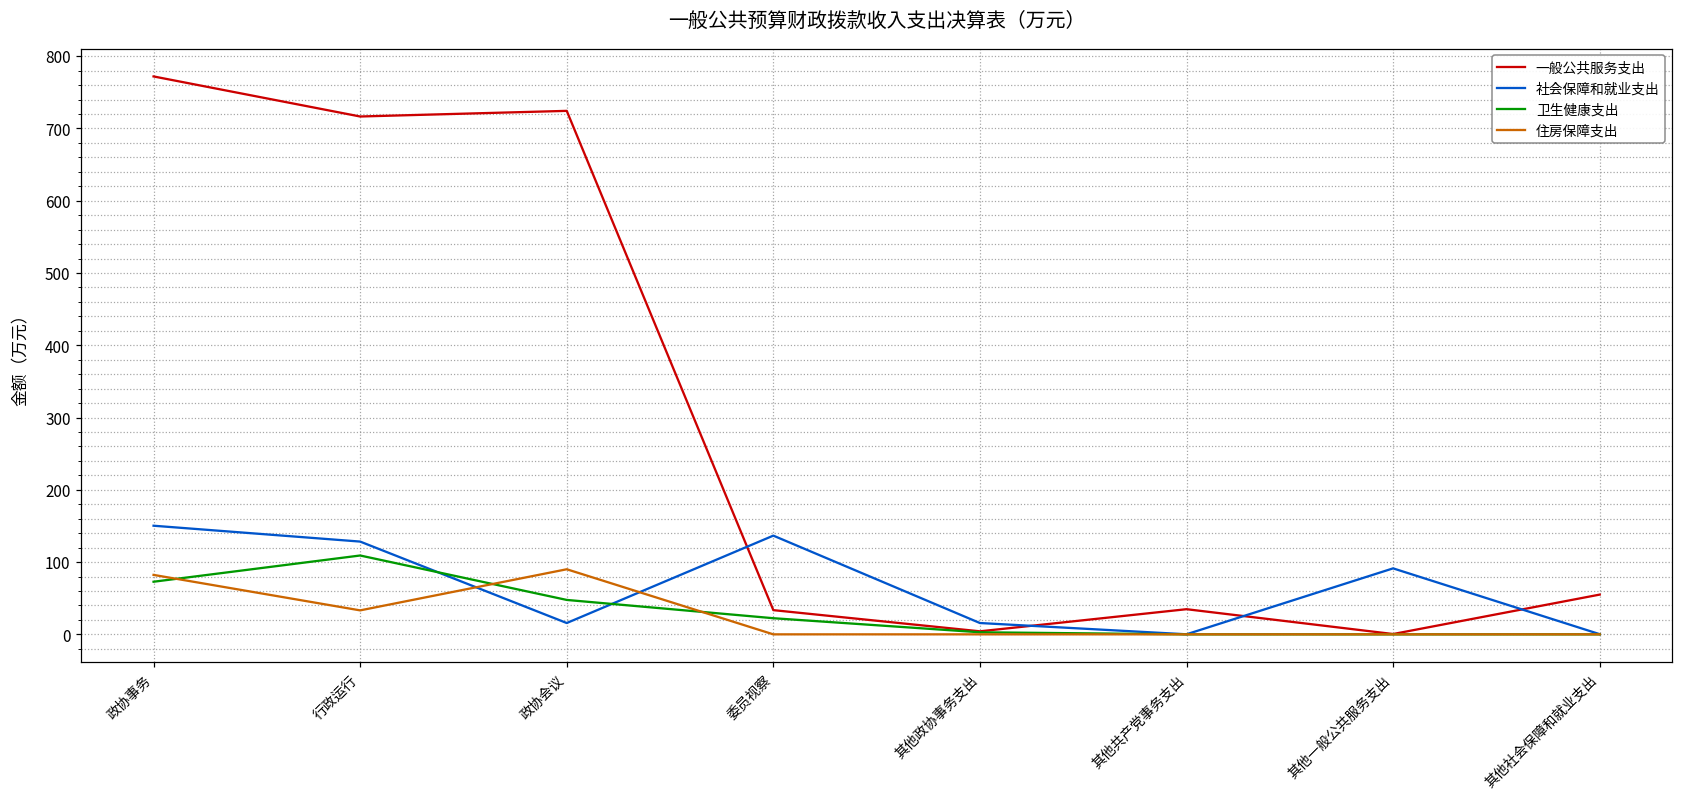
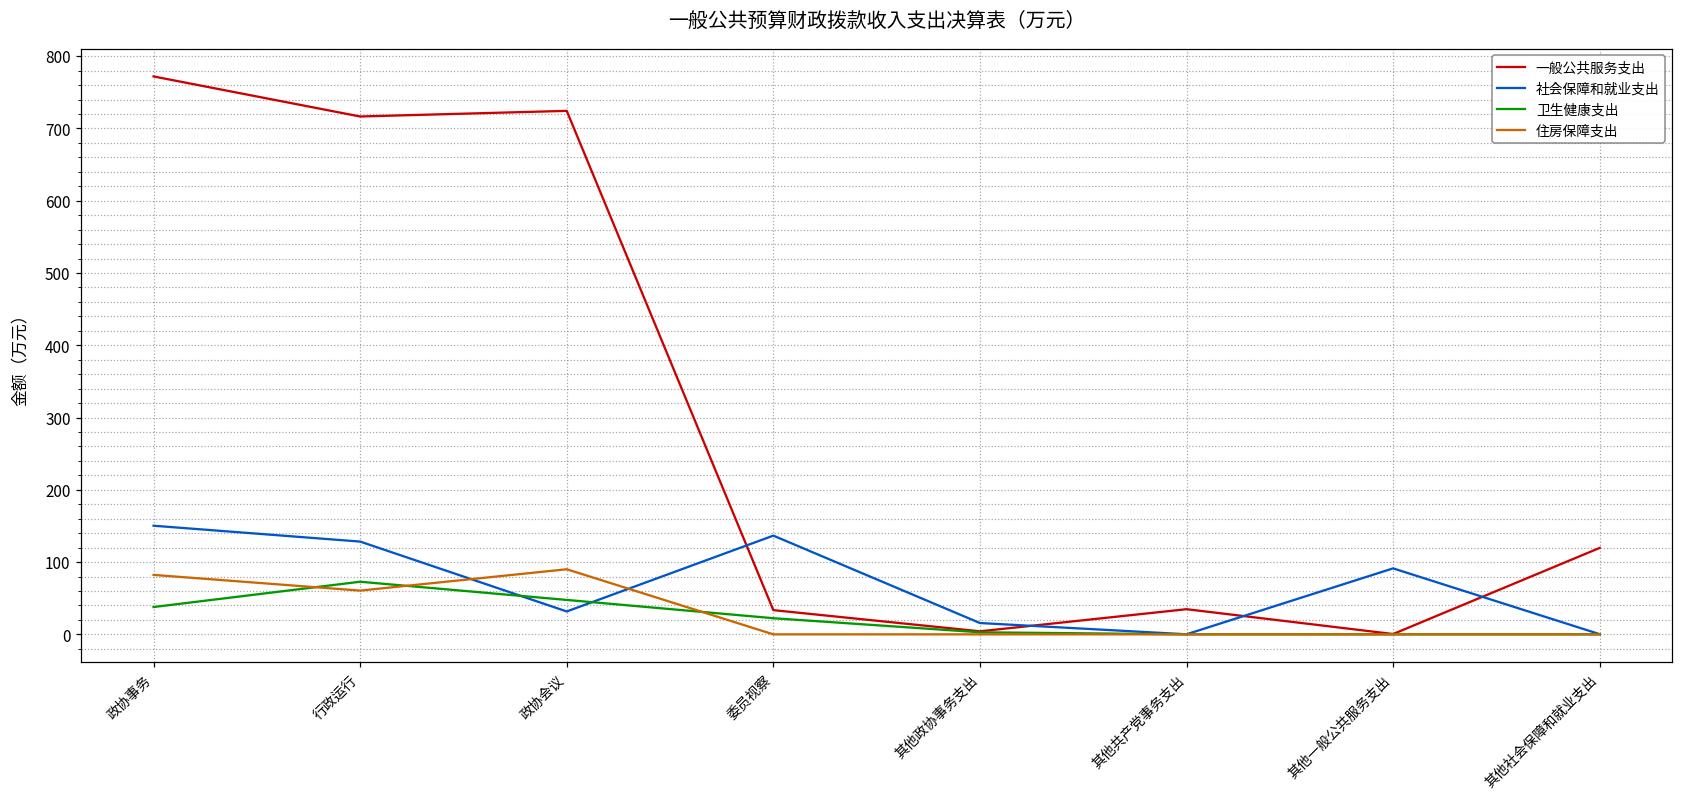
  {
    "一般公共服务支出": {
      "政协事务": 770,
      "行政运行": 720,
      "政协会议": 720,
      "委员视察": 30,
      "其他共产党事务支出": 30,
-     "其他社会保障和就业支出": 60
+     "其他社会保障和就业支出": 120
    },
    "社会保障和就业支出": {
      "政协事务": 150,
      "行政运行": 130,
-     "政协会议": 20,
+     "政协会议": 30,
      "委员视察": 140,
      "其他政协事务支出": 20,
      "其他一般公共服务支出": 90
    },
    "卫生健康支出": {
-     "政协事务": 70,
-     "行政运行": 110,
+     "政协事务": 40,
+     "行政运行": 70,
      "政协会议": 50,
      "委员视察": 20
    },
    "住房保障支出": {
      "政协事务": 80,
-     "行政运行": 30,
+     "行政运行": 60,
      "政协会议": 90,
      "委员视察": 0
    }
  }
